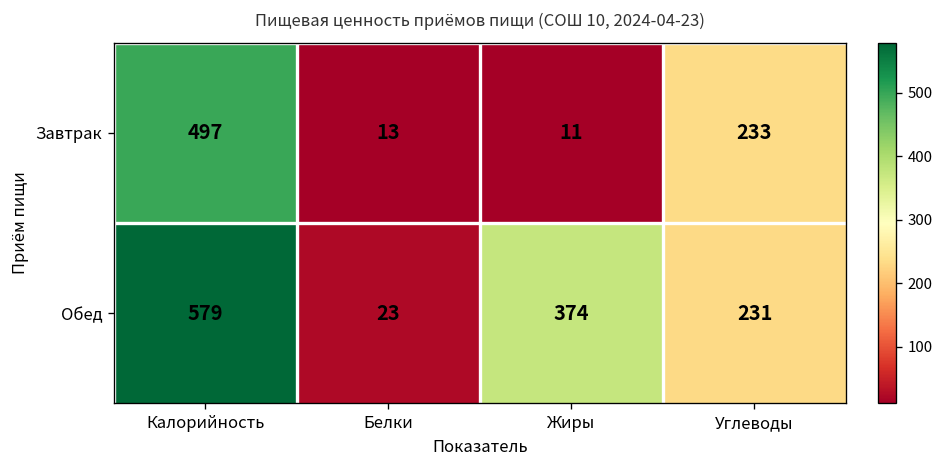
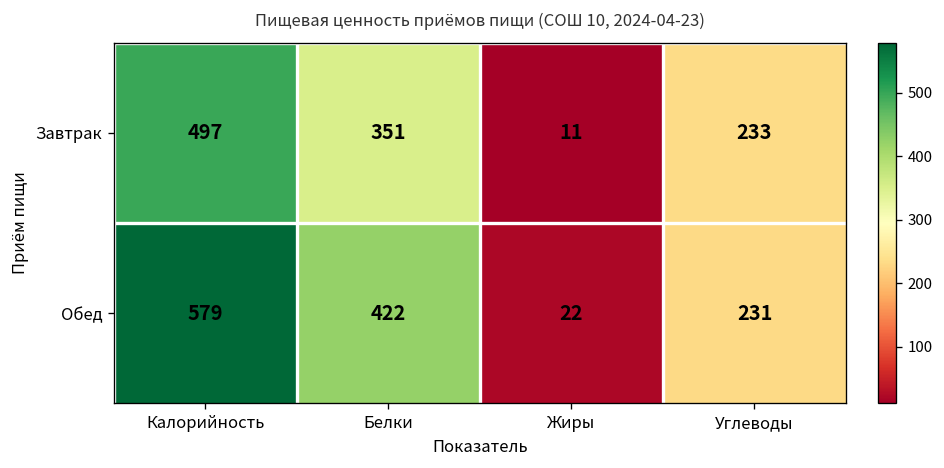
  {
    "Завтрак": {
      "Калорийность": 497,
-     "Белки": 13,
+     "Белки": 351,
      "Жиры": 11,
      "Углеводы": 233
    },
    "Обед": {
      "Калорийность": 579,
-     "Белки": 23,
-     "Жиры": 374,
+     "Белки": 422,
+     "Жиры": 22,
      "Углеводы": 231
    }
  }
